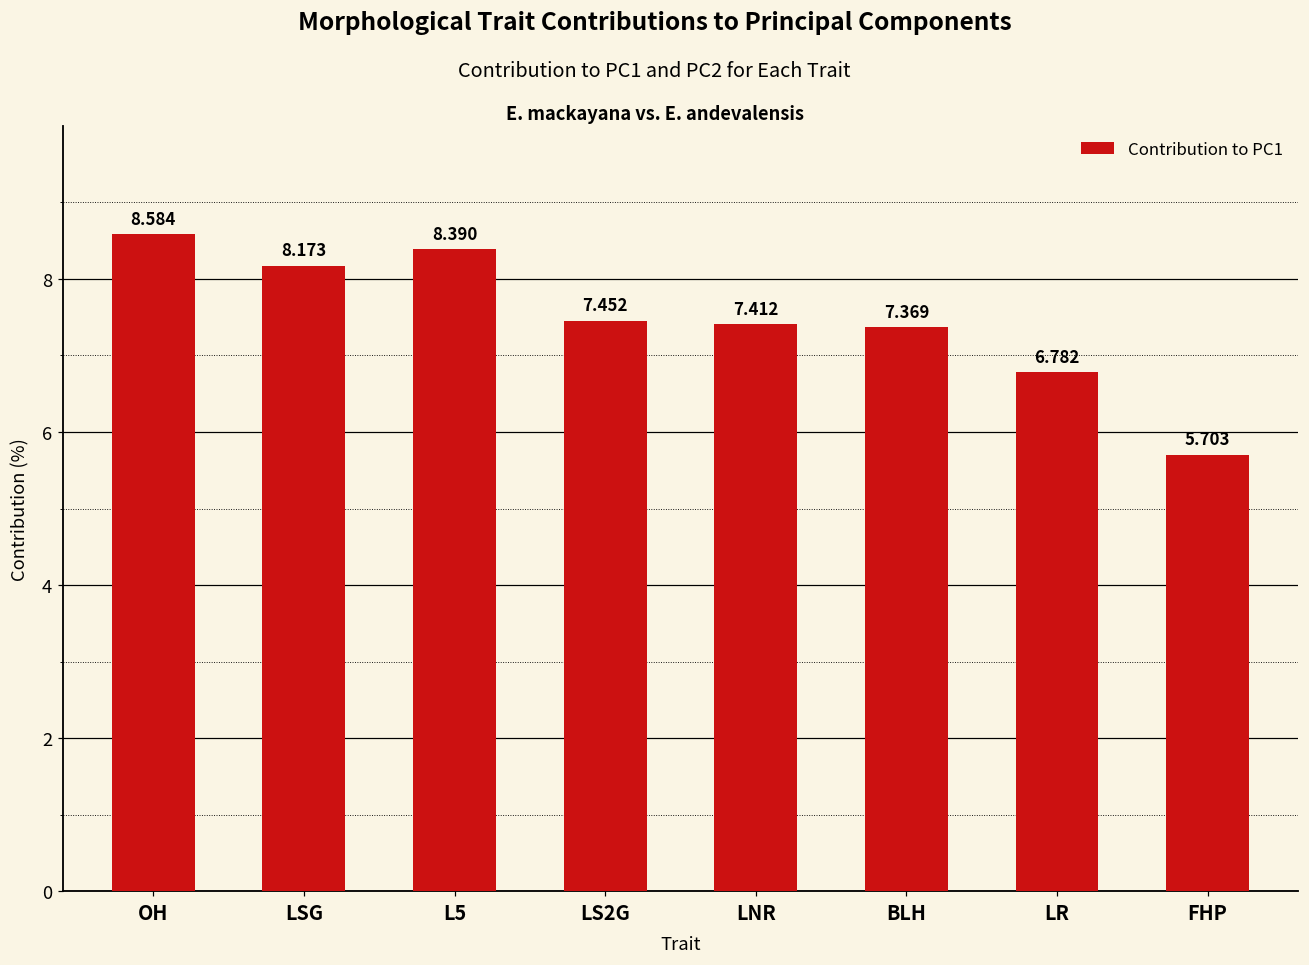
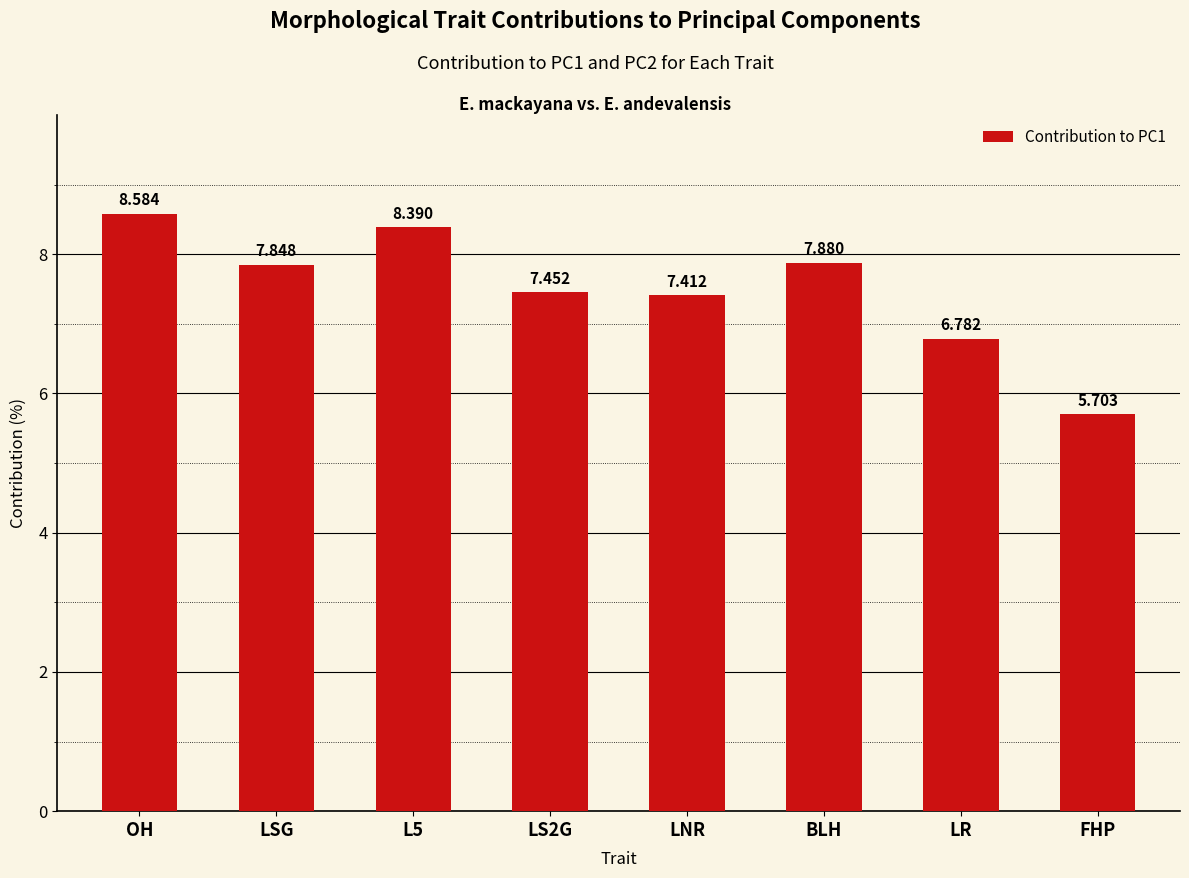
  {
    "OH": 8.584,
-   "LSG": 8.173,
+   "LSG": 7.848,
    "L5": 8.390,
    "LS2G": 7.452,
    "LNR": 7.412,
-   "BLH": 7.369,
+   "BLH": 7.880,
    "LR": 6.782,
    "FHP": 5.703
  }
